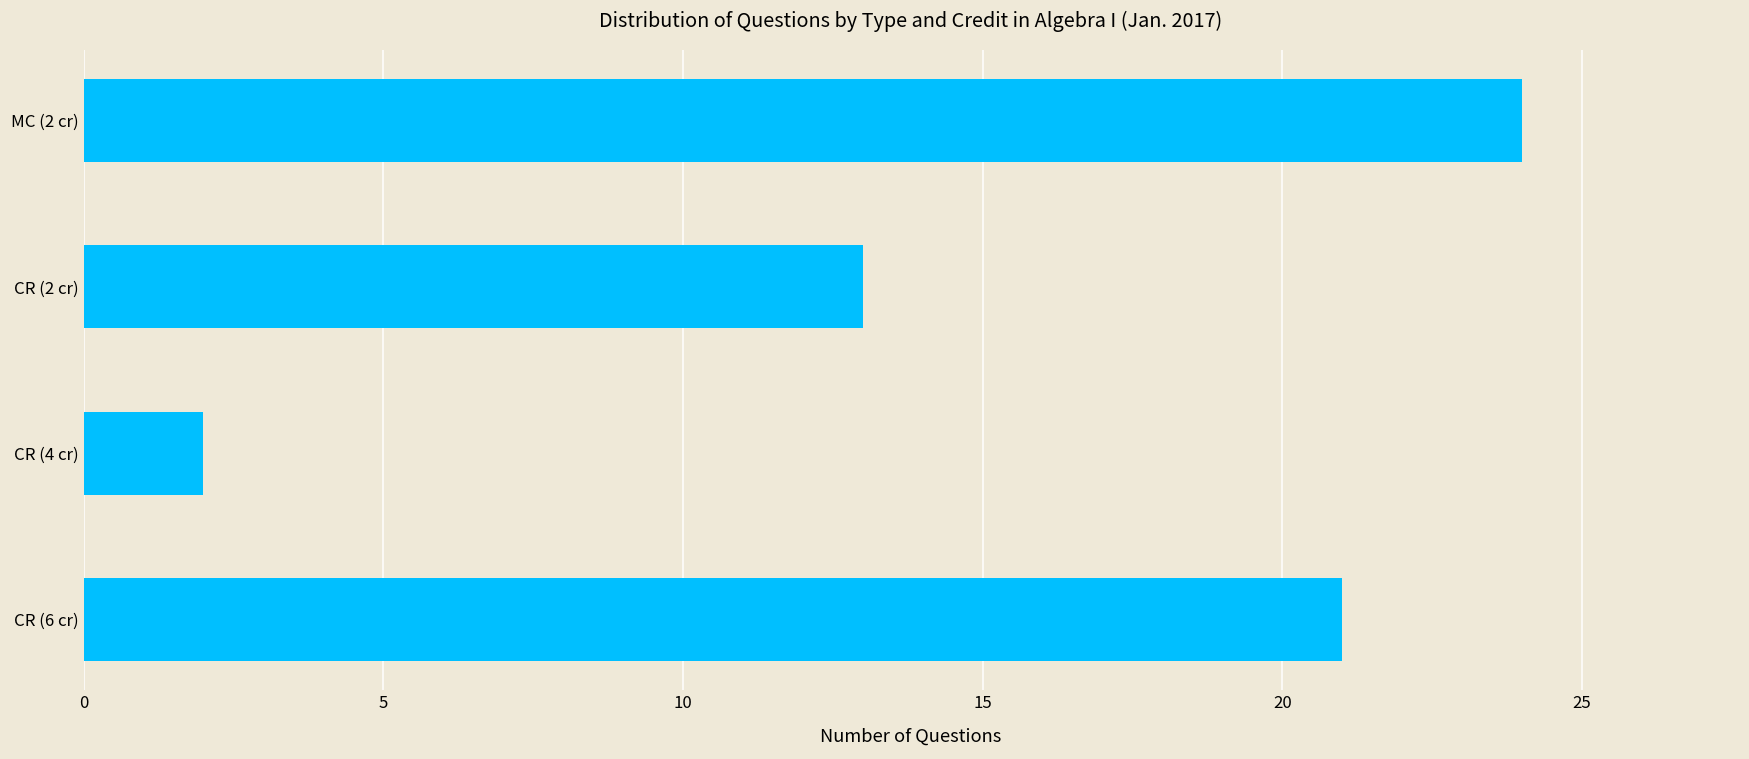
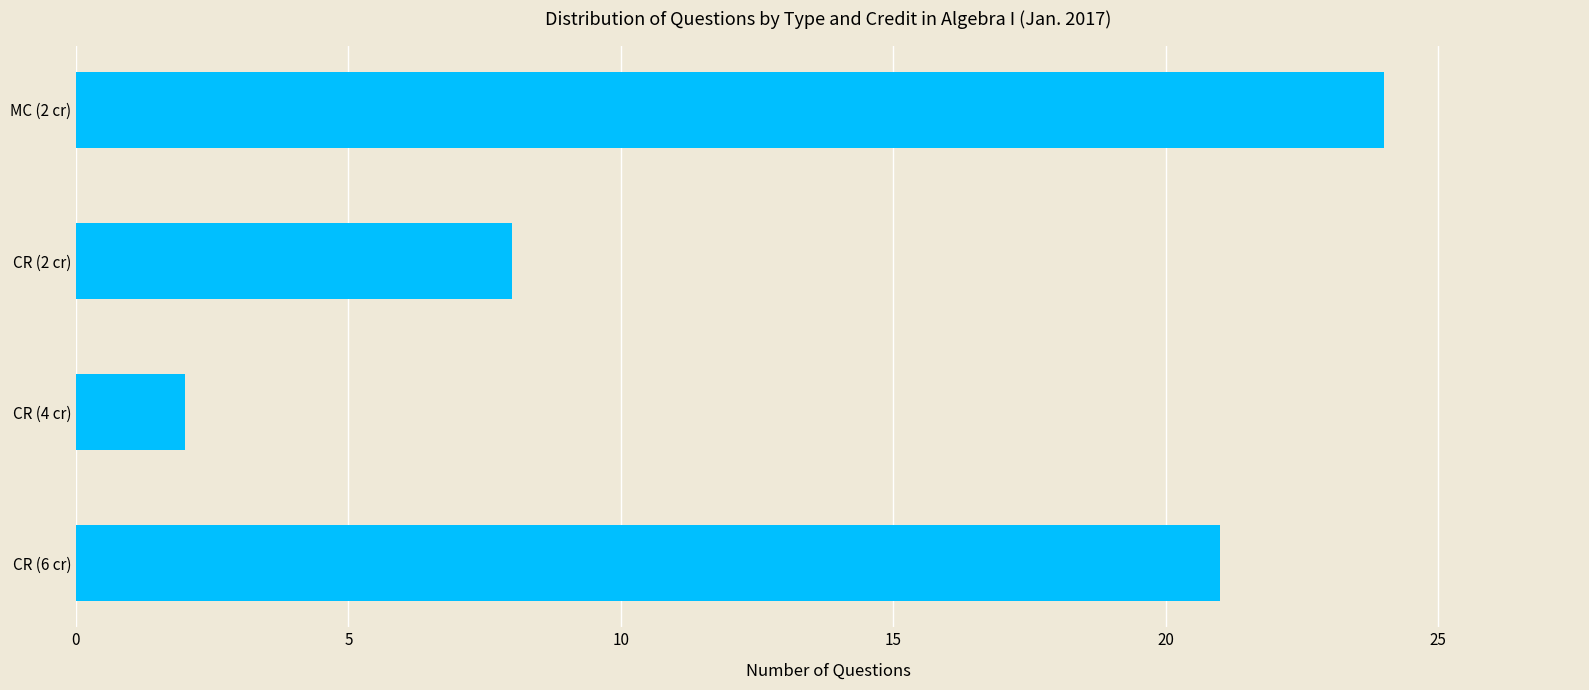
  {
    "MC (2 cr)": 24,
-   "CR (2 cr)": 13,
+   "CR (2 cr)": 8,
    "CR (4 cr)": 2,
    "CR (6 cr)": 21
  }
